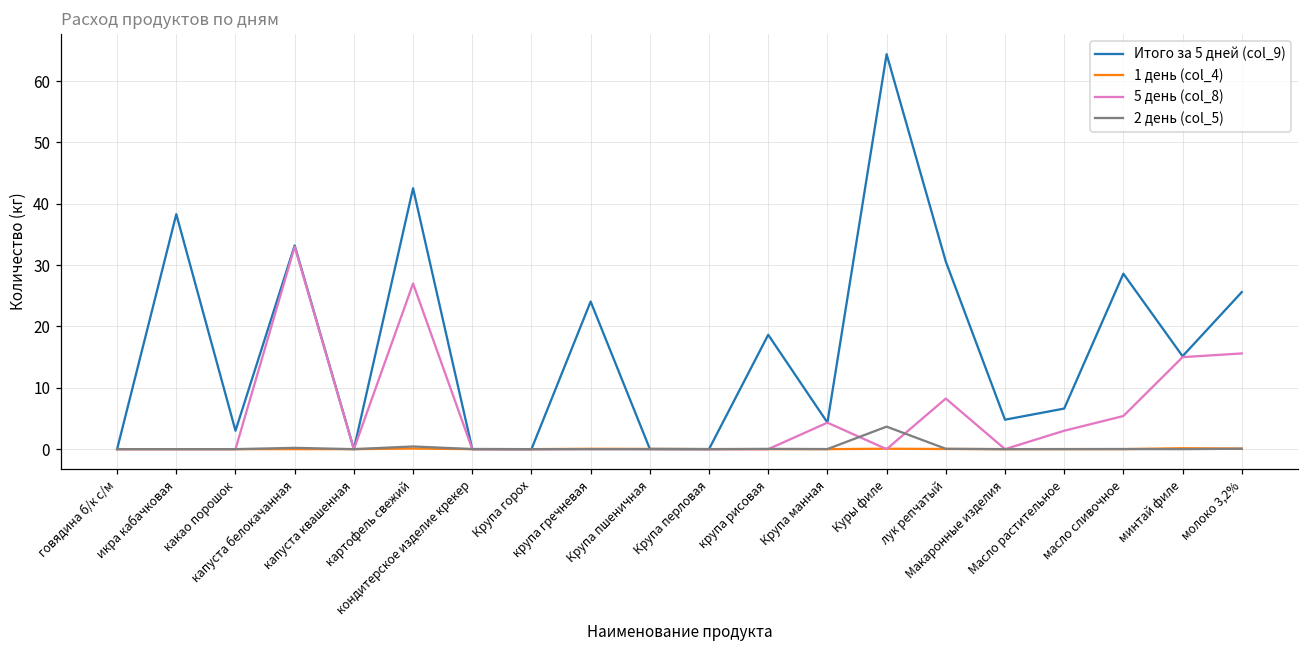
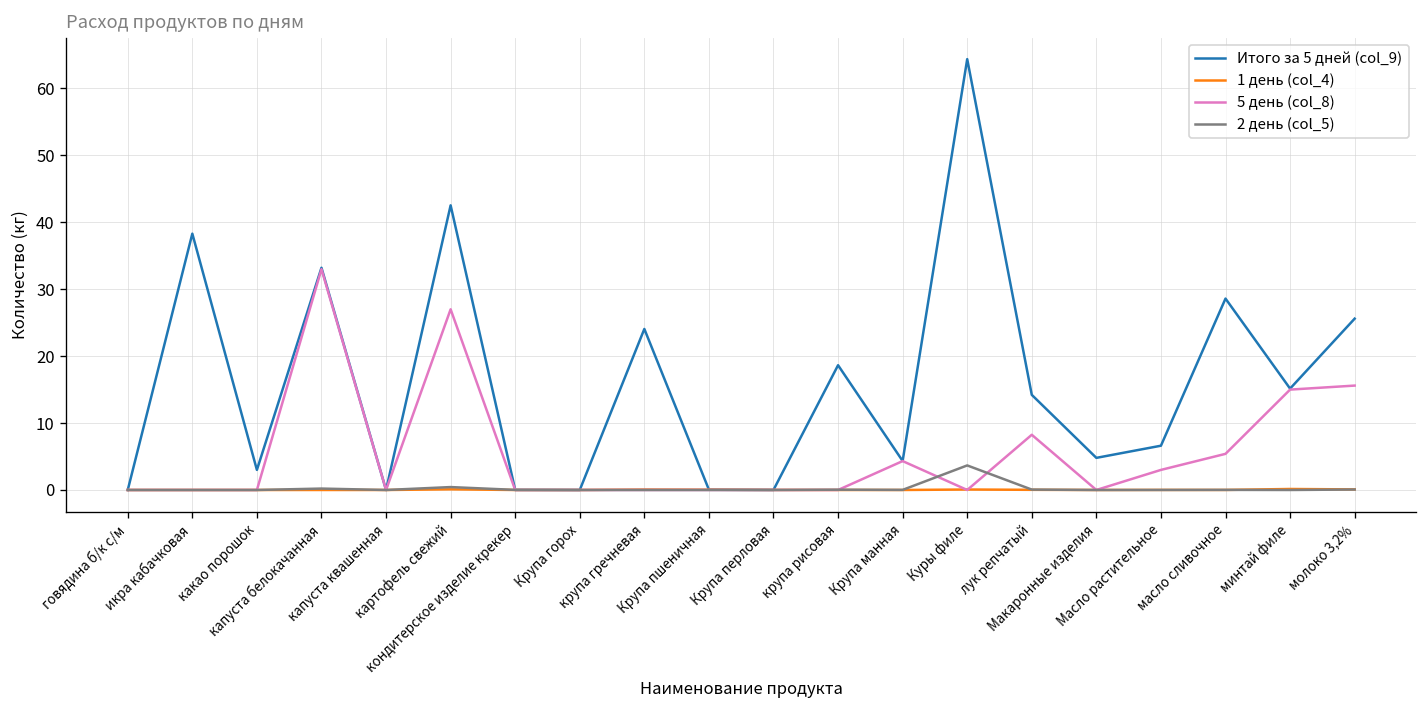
  {
    "Итого за 5 дней (col_9)": {
      "икра кабачковая": 38,
      "какао порошок": 3,
      "картофель свежий": 43,
      "крупа гречневая": 24,
      "крупа рисовая": 19,
      "Куры филе": 64,
-     "лук репчатый": 31,
+     "лук репчатый": 14,
      "Макаронные изделия": 5,
      "Масло растительное": 7,
      "масло сливочное": 29,
      "молоко 3,2%": 26
    },
    "5 день (col_8)": {
      "картофель свежий": 27,
      "лук репчатый": 8,
      "Масло растительное": 3,
      "масло сливочное": 5,
      "молоко 3,2%": 16
    },
    "2 день (col_5)": {
      "Куры филе": 4
    }
  }
